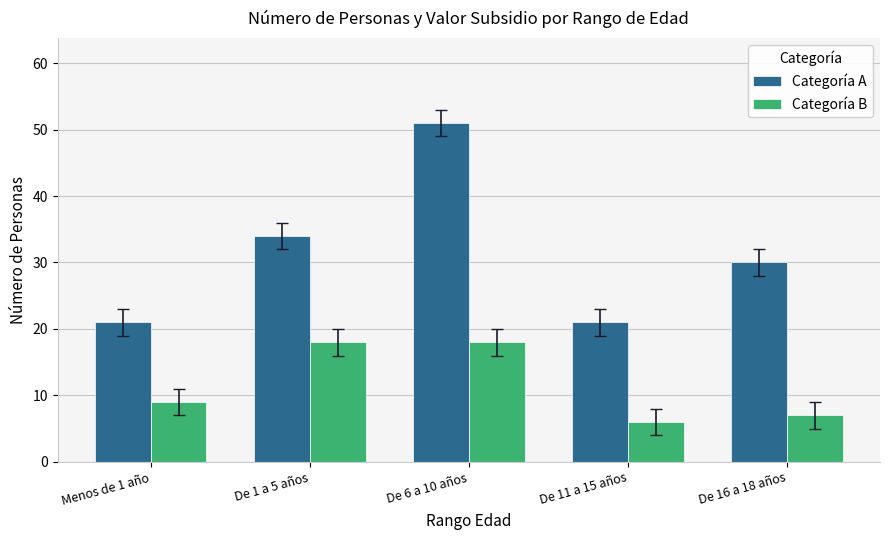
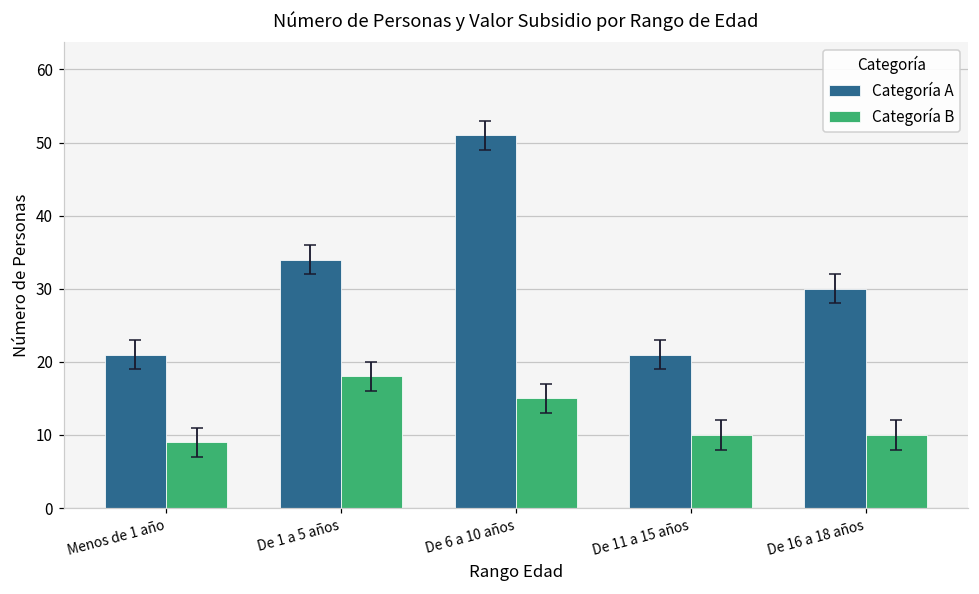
  {
    "Categoría A": {
      "Menos de 1 año": 21,
      "De 1 a 5 años": 34,
      "De 6 a 10 años": 51,
      "De 11 a 15 años": 21,
      "De 16 a 18 años": 30
    },
    "Categoría B": {
      "Menos de 1 año": 9,
      "De 1 a 5 años": 18,
-     "De 6 a 10 años": 18,
-     "De 11 a 15 años": 6,
-     "De 16 a 18 años": 7
+     "De 6 a 10 años": 15,
+     "De 11 a 15 años": 10,
+     "De 16 a 18 años": 10
    }
  }
